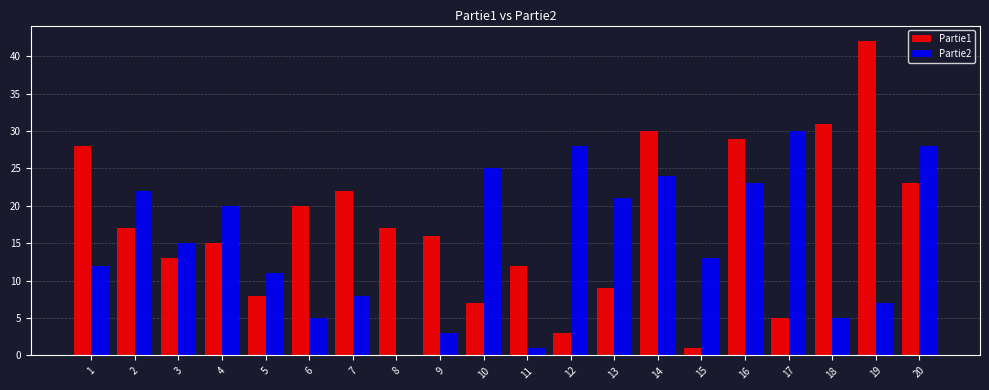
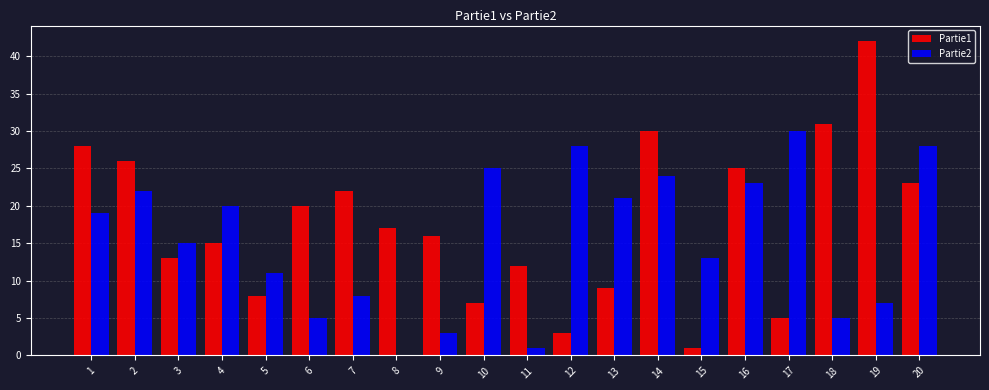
  {
    "Partie1": {
      "1": 28,
-     "2": 17,
+     "2": 26,
      "3": 13,
      "4": 15,
      "5": 8,
      "6": 20,
      "7": 22,
      "8": 17,
      "9": 16,
      "10": 7,
      "11": 12,
      "12": 3,
      "13": 9,
      "14": 30,
      "15": 1,
-     "16": 29,
+     "16": 25,
      "17": 5,
      "18": 31,
      "19": 42,
      "20": 23
    },
    "Partie2": {
-     "1": 12,
+     "1": 19,
      "2": 22,
      "3": 15,
      "4": 20,
      "5": 11,
      "6": 5,
      "7": 8,
      "8": 0,
      "9": 3,
      "10": 25,
      "11": 1,
      "12": 28,
      "13": 21,
      "14": 24,
      "15": 13,
      "16": 23,
      "17": 30,
      "18": 5,
      "19": 7,
      "20": 28
    }
  }
